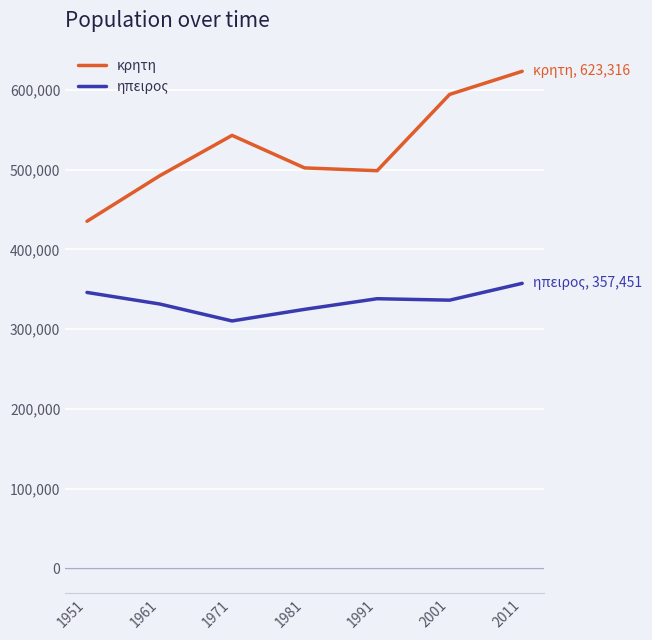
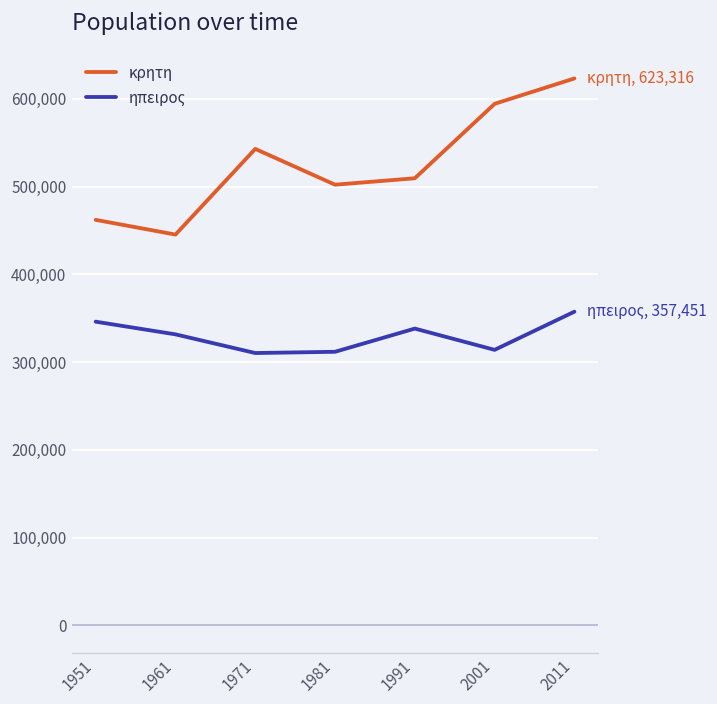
  {
    "κρητη": {
-     "1951": "440,000",
-     "1961": "490,000",
+     "1951": "460,000",
+     "1961": "450,000",
      "1971": "540,000",
      "1981": "500,000",
-     "1991": "500,000",
+     "1991": "510,000",
      "2001": "590,000"
    },
    "ηπειρος": {
      "1951": "350,000",
      "1961": "330,000",
      "1971": "310,000",
-     "1981": "320,000",
+     "1981": "310,000",
      "1991": "340,000",
-     "2001": "340,000"
+     "2001": "310,000"
    }
  }
